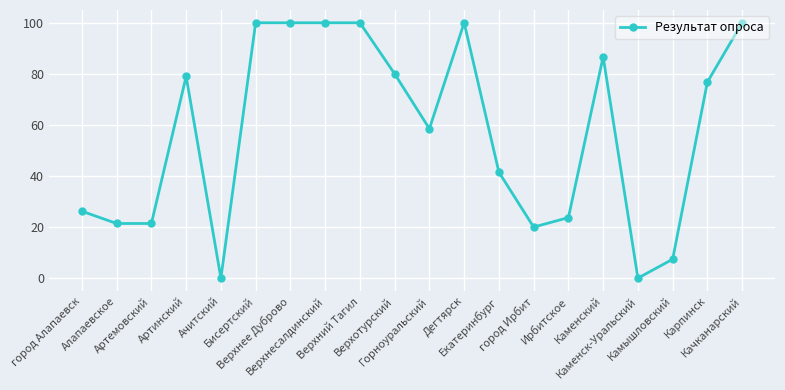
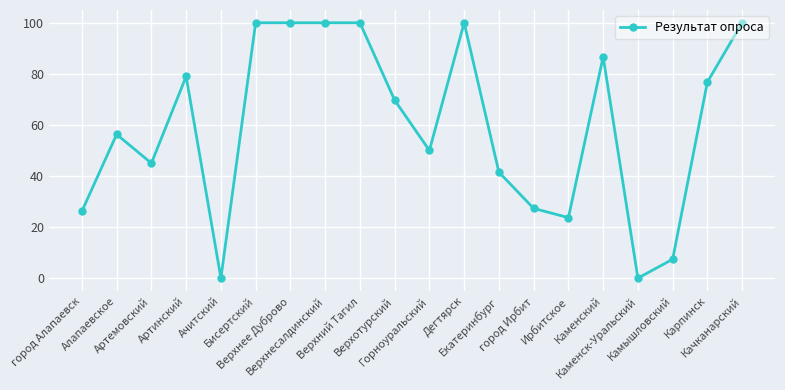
  {
    "город Алапаевск": 26,
-   "Алапаевское": 21,
-   "Артемовский": 21,
+   "Алапаевское": 56,
+   "Артемовский": 45,
    "Артинский": 79,
    "Ачитский": 0,
    "Бисертский": 100,
    "Верхнее Дуброво": 100,
    "Верхнесалдинский": 100,
    "Верхний Тагил": 100,
-   "Верхотурский": 80,
-   "Горноуральский": 59,
+   "Верхотурский": 70,
+   "Горноуральский": 50,
    "Дегтярск": 100,
    "Екатеринбург": 42,
-   "город Ирбит": 20,
+   "город Ирбит": 27,
    "Ирбитское": 24,
    "Каменский": 87,
    "Каменск-Уральский": 0,
    "Камышловский": 7,
    "Карпинск": 77
  }
